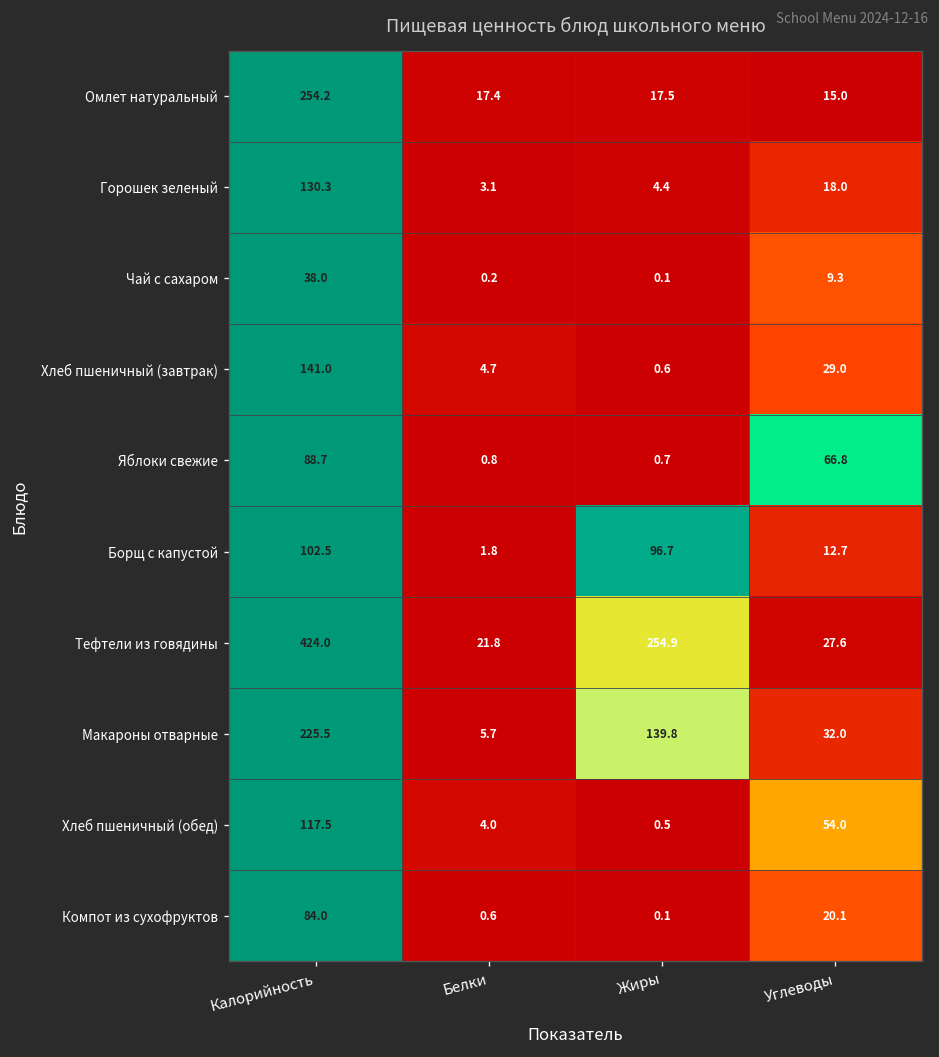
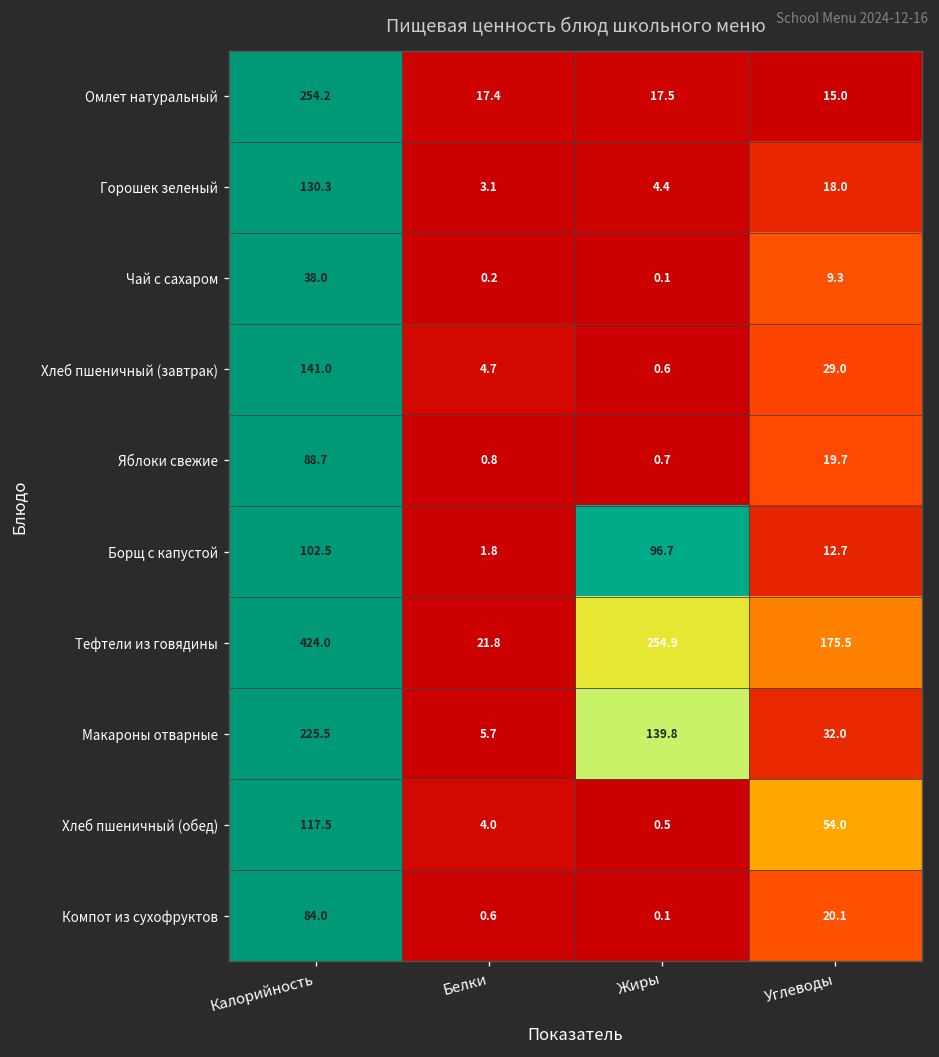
  {
    "Омлет натуральный": {
      "Калорийность": 254.2,
      "Белки": 17.4,
      "Жиры": 17.5,
      "Углеводы": 15.0
    },
    "Горошек зеленый": {
      "Калорийность": 130.3,
      "Белки": 3.1,
      "Жиры": 4.4,
      "Углеводы": 18.0
    },
    "Чай с сахаром": {
      "Калорийность": 38.0,
      "Белки": 0.2,
      "Жиры": 0.1,
      "Углеводы": 9.3
    },
    "Хлеб пшеничный (завтрак)": {
      "Калорийность": 141.0,
      "Белки": 4.7,
      "Жиры": 0.6,
      "Углеводы": 29.0
    },
    "Яблоки свежие": {
      "Калорийность": 88.7,
      "Белки": 0.8,
      "Жиры": 0.7,
-     "Углеводы": 66.8
+     "Углеводы": 19.7
    },
    "Борщ с капустой": {
      "Калорийность": 102.5,
      "Белки": 1.8,
      "Жиры": 96.7,
      "Углеводы": 12.7
    },
    "Тефтели из говядины": {
      "Калорийность": 424.0,
      "Белки": 21.8,
      "Жиры": 254.9,
-     "Углеводы": 27.6
+     "Углеводы": 175.5
    },
    "Макароны отварные": {
      "Калорийность": 225.5,
      "Белки": 5.7,
      "Жиры": 139.8,
      "Углеводы": 32.0
    },
    "Хлеб пшеничный (обед)": {
      "Калорийность": 117.5,
      "Белки": 4.0,
      "Жиры": 0.5,
      "Углеводы": 54.0
    },
    "Компот из сухофруктов": {
      "Калорийность": 84.0,
      "Белки": 0.6,
      "Жиры": 0.1,
      "Углеводы": 20.1
    }
  }
